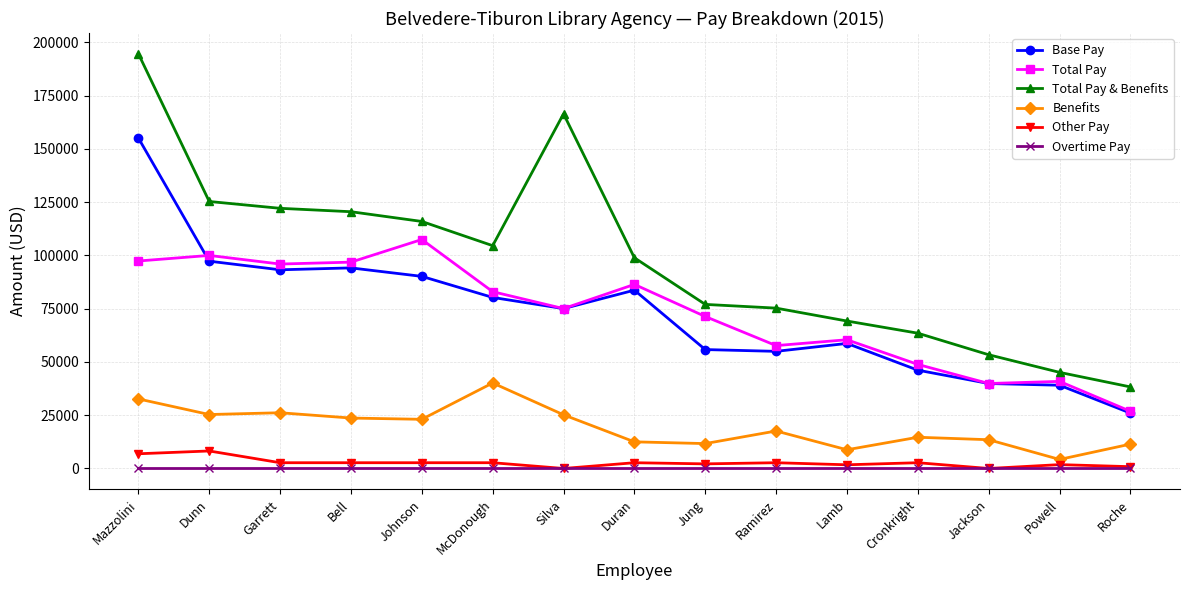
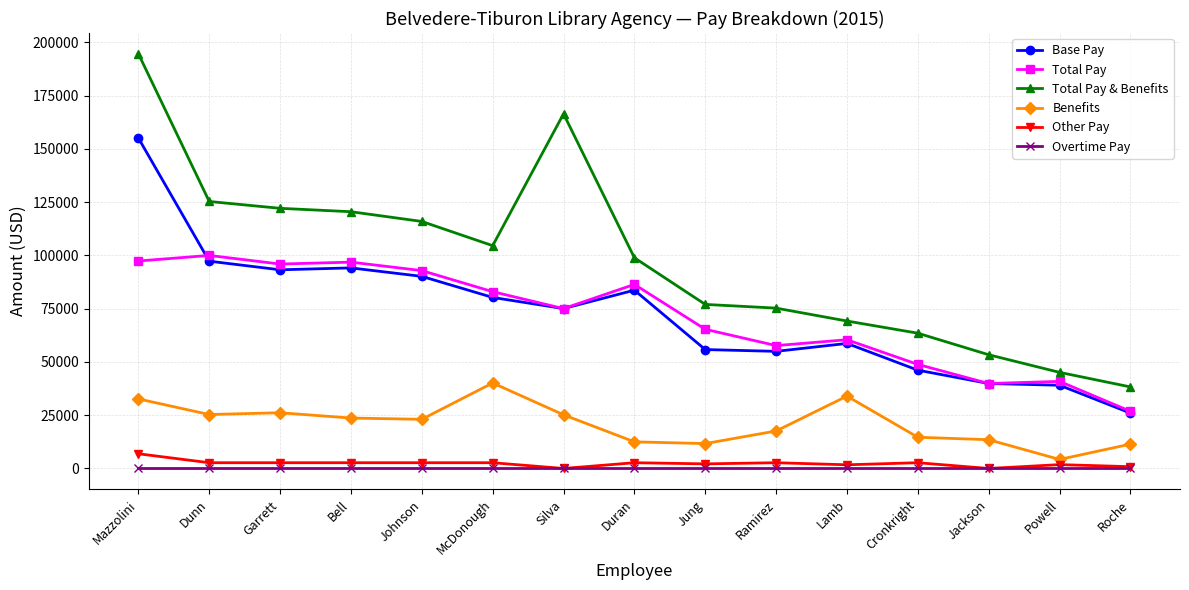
  {
    "Base Pay": {
      "Mazzolini": 155000,
      "Dunn": 97000,
      "Garrett": 93000,
      "Bell": 94000,
      "Johnson": 90000,
      "McDonough": 80000,
      "Duran": 84000,
      "Jung": 56000,
      "Ramirez": 55000,
      "Lamb": 59000,
      "Cronkright": 46000,
      "Powell": 39000
    },
    "Total Pay": {
      "Mazzolini": 97000,
      "Dunn": 100000,
      "Garrett": 96000,
      "Bell": 97000,
-     "Johnson": 107000,
+     "Johnson": 93000,
      "McDonough": 83000,
      "Duran": 86000,
-     "Jung": 71000,
+     "Jung": 65000,
      "Ramirez": 58000,
      "Lamb": 60000,
      "Cronkright": 49000,
      "Powell": 41000
    },
    "Total Pay & Benefits": {
      "Mazzolini": 195000,
      "Dunn": 125000,
      "Garrett": 122000,
      "Bell": 120000,
      "Johnson": 116000,
      "McDonough": 105000,
      "Silva": 166000,
      "Duran": 99000,
      "Jung": 77000,
      "Ramirez": 75000,
      "Lamb": 69000,
      "Cronkright": 63000,
      "Jackson": 53000,
      "Powell": 45000,
      "Roche": 38000
    },
    "Benefits": {
      "Mazzolini": 33000,
      "Dunn": 25000,
      "Garrett": 26000,
      "Bell": 24000,
      "Johnson": 23000,
      "McDonough": 40000,
      "Silva": 25000,
      "Duran": 12000,
      "Jung": 12000,
      "Ramirez": 18000,
-     "Lamb": 9000,
+     "Lamb": 34000,
      "Cronkright": 15000,
      "Jackson": 13000,
      "Powell": 4000,
      "Roche": 11000
    },
    "Other Pay": {
      "Mazzolini": 7000,
-     "Dunn": 8000,
+     "Dunn": 3000,
      "Garrett": 3000,
      "Bell": 3000,
      "Johnson": 3000,
      "McDonough": 3000,
      "Duran": 3000,
      "Jung": 2000,
      "Ramirez": 3000,
      "Lamb": 2000,
      "Cronkright": 3000,
      "Powell": 2000
    },
    "Overtime Pay": {
      "Mazzolini": 0,
      "Dunn": 0,
      "Garrett": 0,
      "Bell": 0,
      "Johnson": 0,
      "McDonough": 0,
      "Duran": 0,
      "Jung": 0,
      "Ramirez": 0,
      "Lamb": 0,
      "Cronkright": 0,
      "Powell": 0
    }
  }
